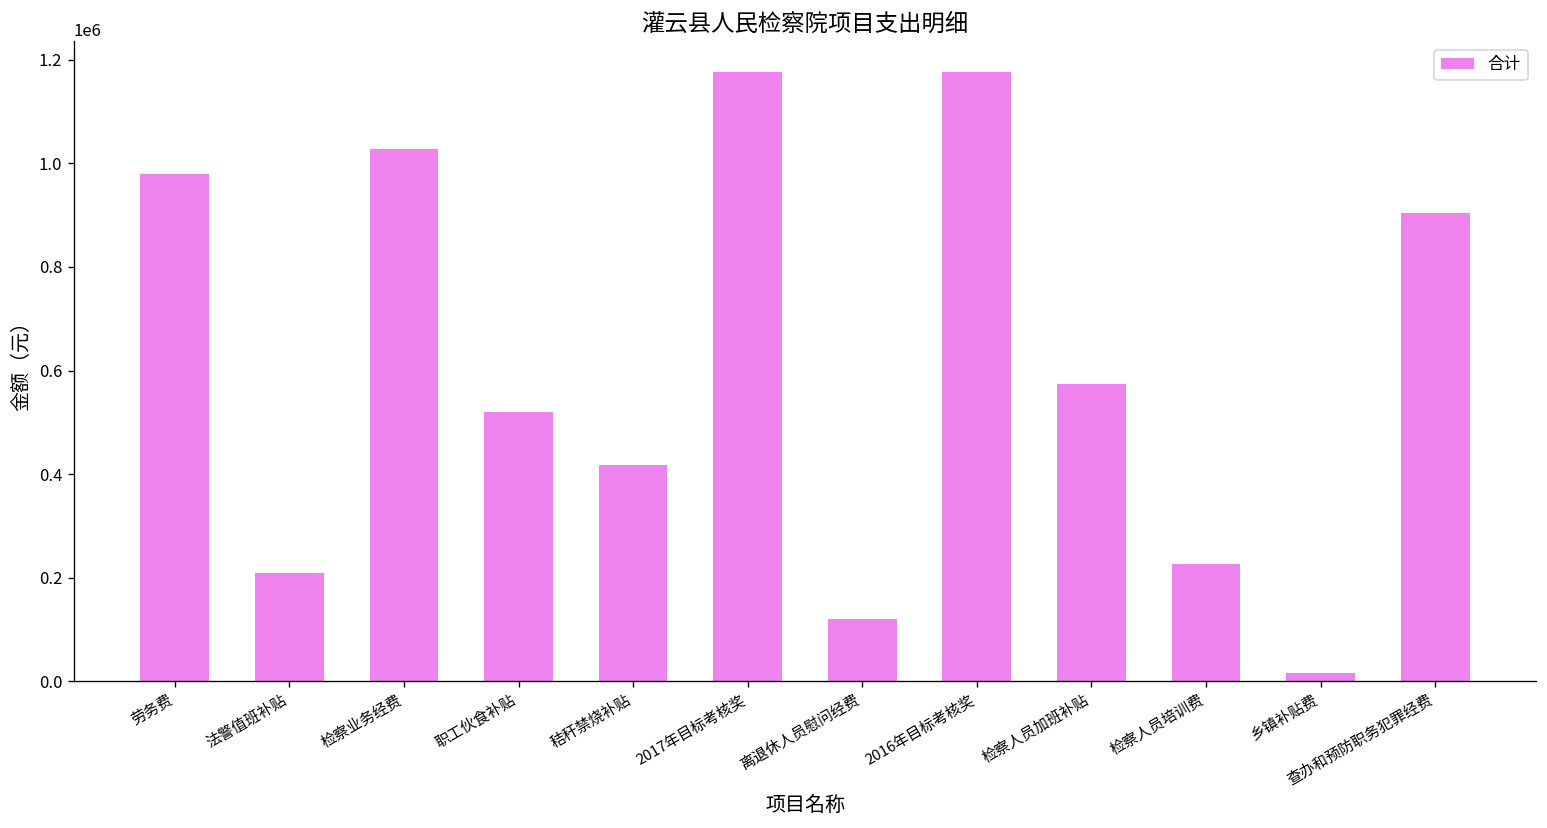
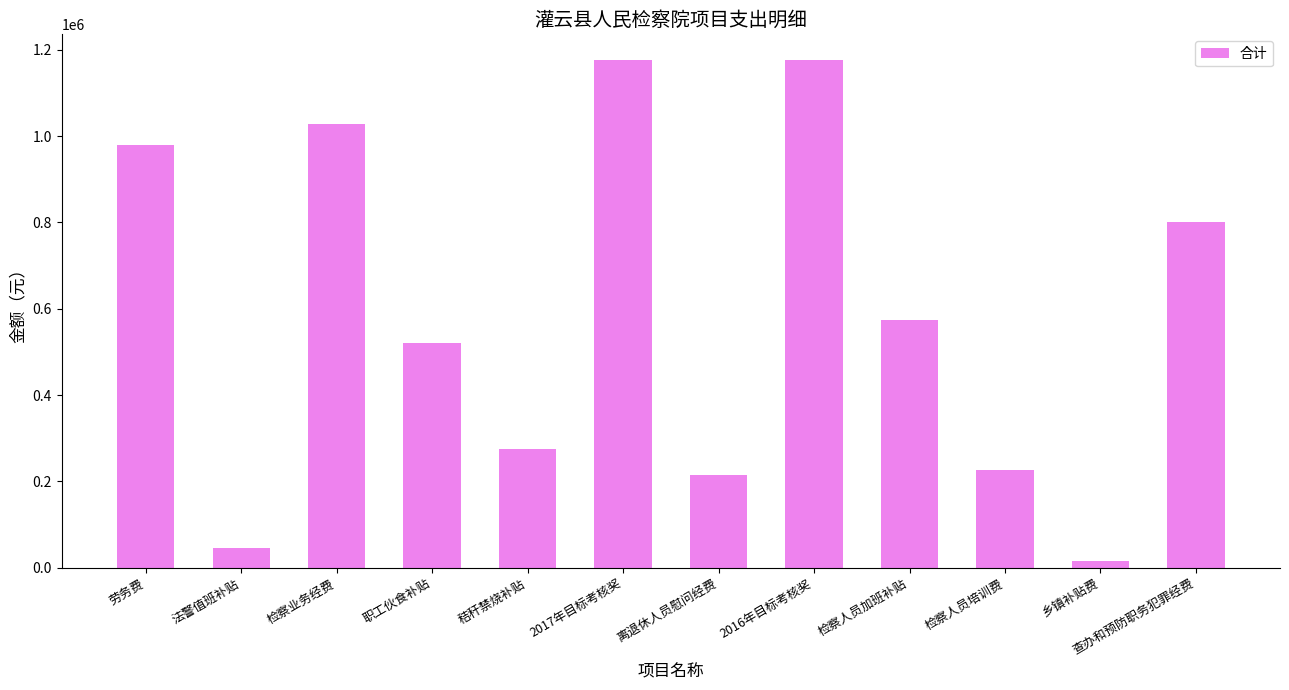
  {
    "劳务费": 980000,
-   "法警值班补贴": 210000,
+   "法警值班补贴": 50000,
    "检察业务经费": 1030000,
    "职工伙食补贴": 520000,
-   "秸秆禁烧补贴": 420000,
+   "秸秆禁烧补贴": 270000,
    "2017年目标考核奖": 1180000,
-   "离退休人员慰问经费": 120000,
+   "离退休人员慰问经费": 210000,
    "2016年目标考核奖": 1180000,
    "检察人员加班补贴": 570000,
    "检察人员培训费": 230000,
    "乡镇补贴费": 20000,
-   "查办和预防职务犯罪经费": 900000
+   "查办和预防职务犯罪经费": 800000
  }
